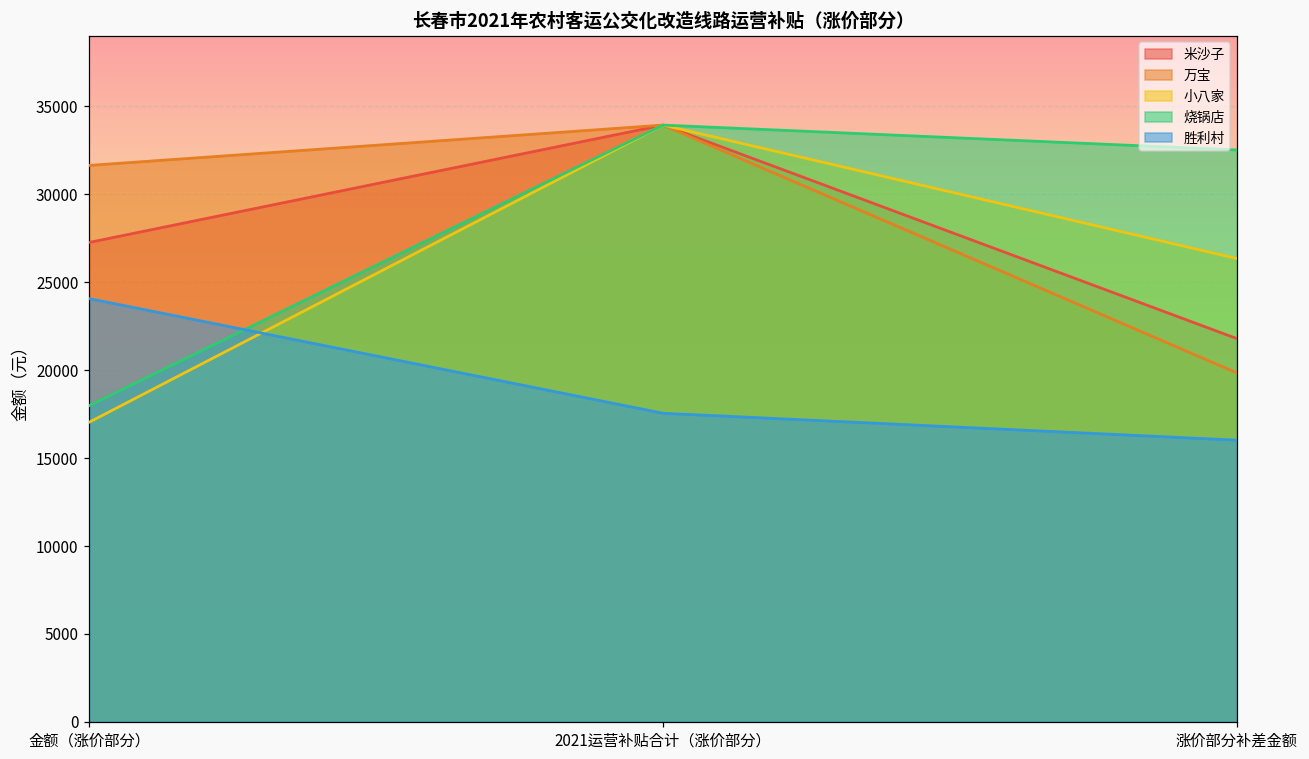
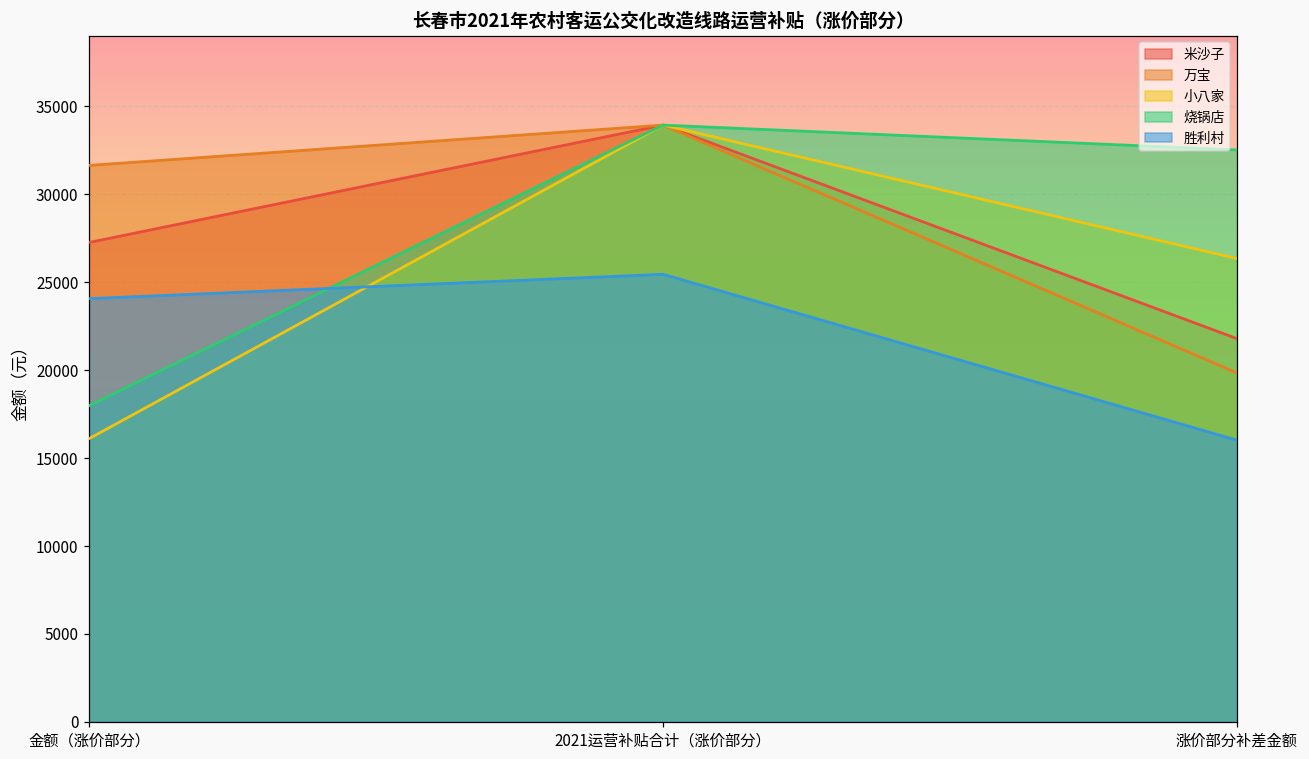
  {
    "小八家": {
-     "金额（涨价部分）": 17000,
+     "金额（涨价部分）": 16100,
      "涨价部分补差金额": 26300
    },
    "烧锅店": {
      "金额（涨价部分）": 18000,
      "涨价部分补差金额": 32500
    },
    "胜利村": {
      "金额（涨价部分）": 24100,
-     "2021运营补贴合计（涨价部分）": 17500,
+     "2021运营补贴合计（涨价部分）": 25400,
      "涨价部分补差金额": 16000
    }
  }
